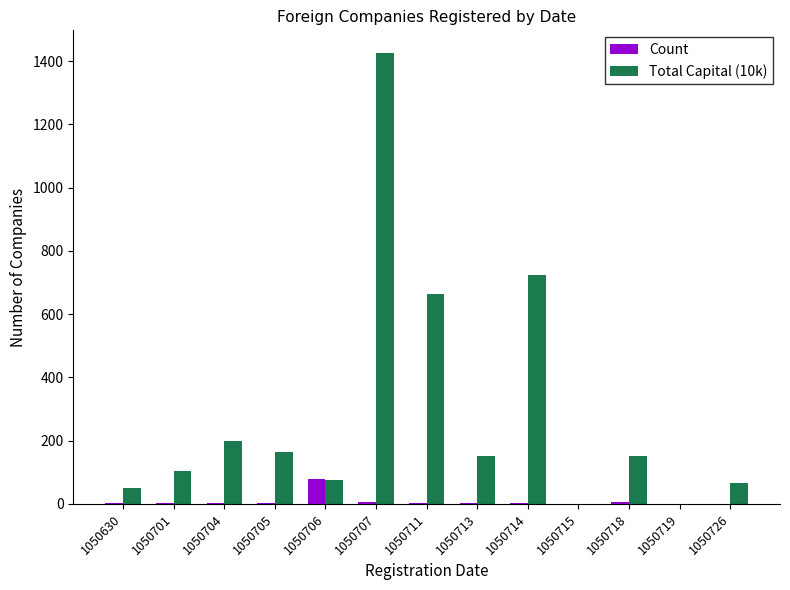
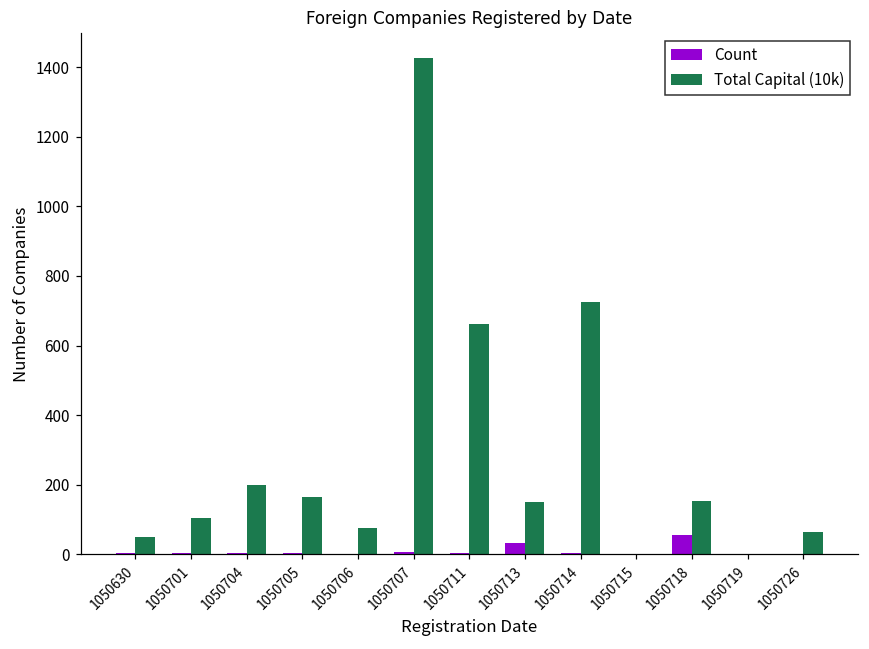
  {
    "Count": {
-     "1050706": 80,
-     "1050713": 0,
-     "1050718": 10
+     "1050706": 0,
+     "1050713": 30,
+     "1050718": 50
    },
    "Total Capital (10k)": {
      "1050630": 50,
      "1050701": 110,
      "1050704": 200,
      "1050705": 170,
      "1050706": 80,
      "1050707": 1430,
      "1050711": 660,
      "1050713": 150,
      "1050714": 720,
      "1050715": 0,
      "1050718": 150,
      "1050719": 0,
      "1050726": 70
    }
  }
